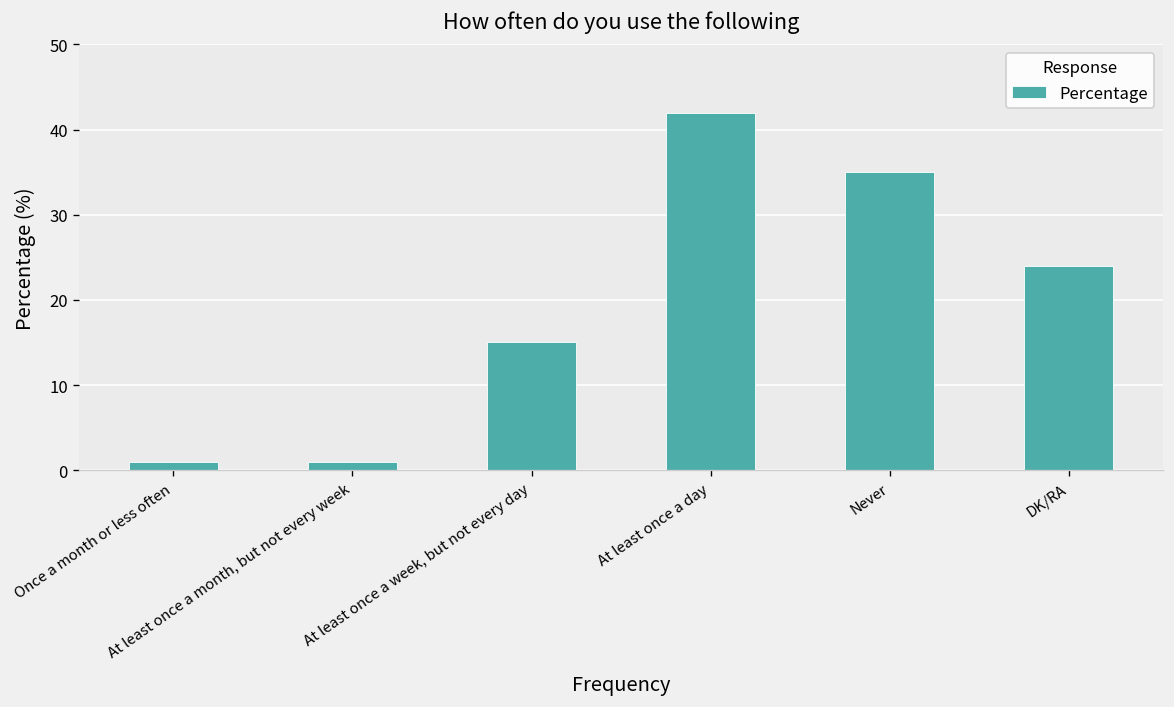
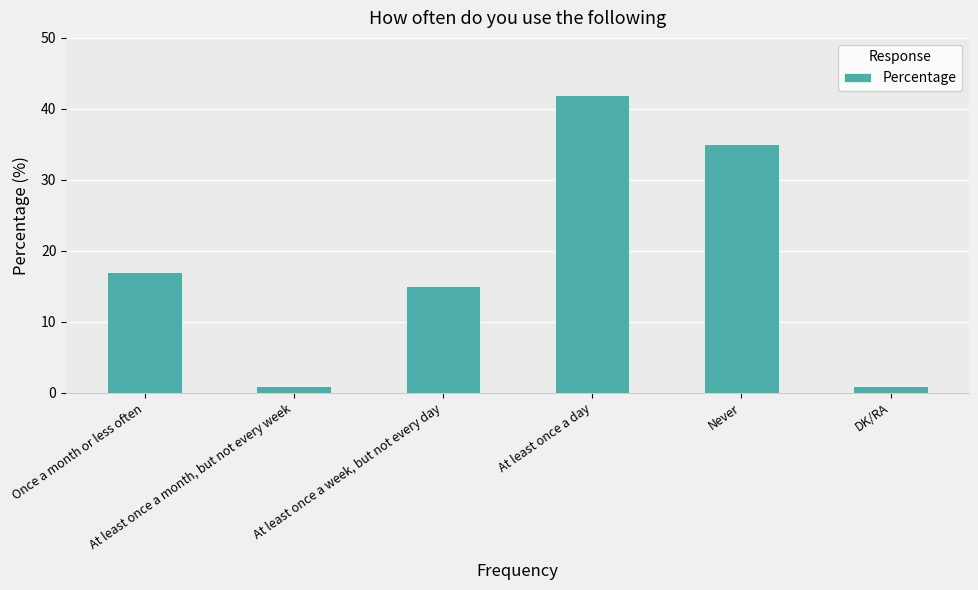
  {
-   "Once a month or less often": 1,
+   "Once a month or less often": 17,
    "At least once a month, but not every week": 1,
    "At least once a week, but not every day": 15,
    "At least once a day": 42,
    "Never": 35,
-   "DK/RA": 24
+   "DK/RA": 1
  }
